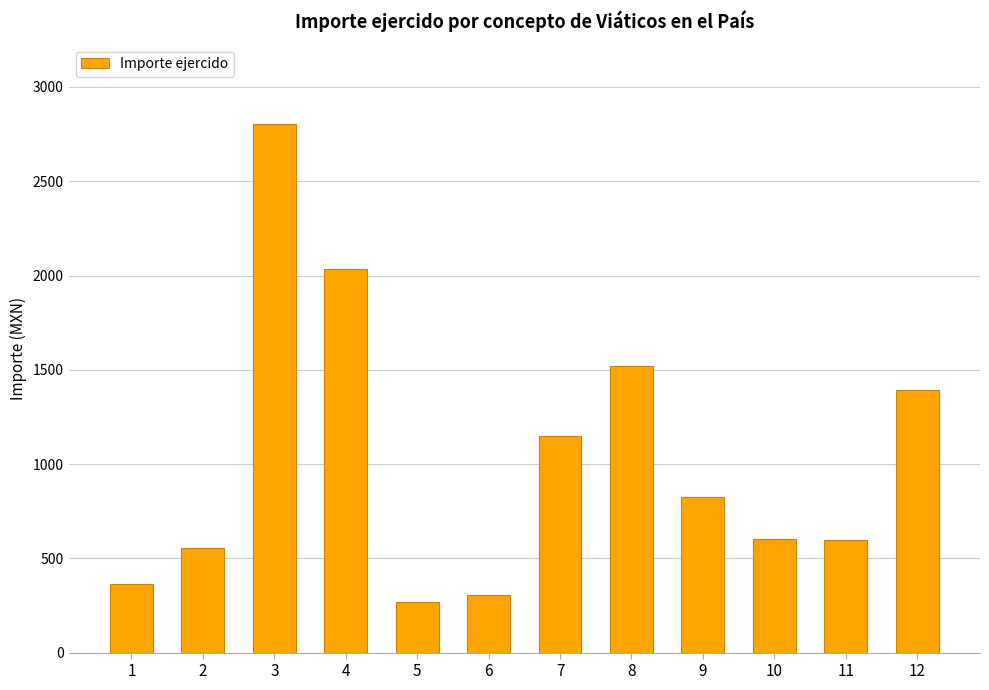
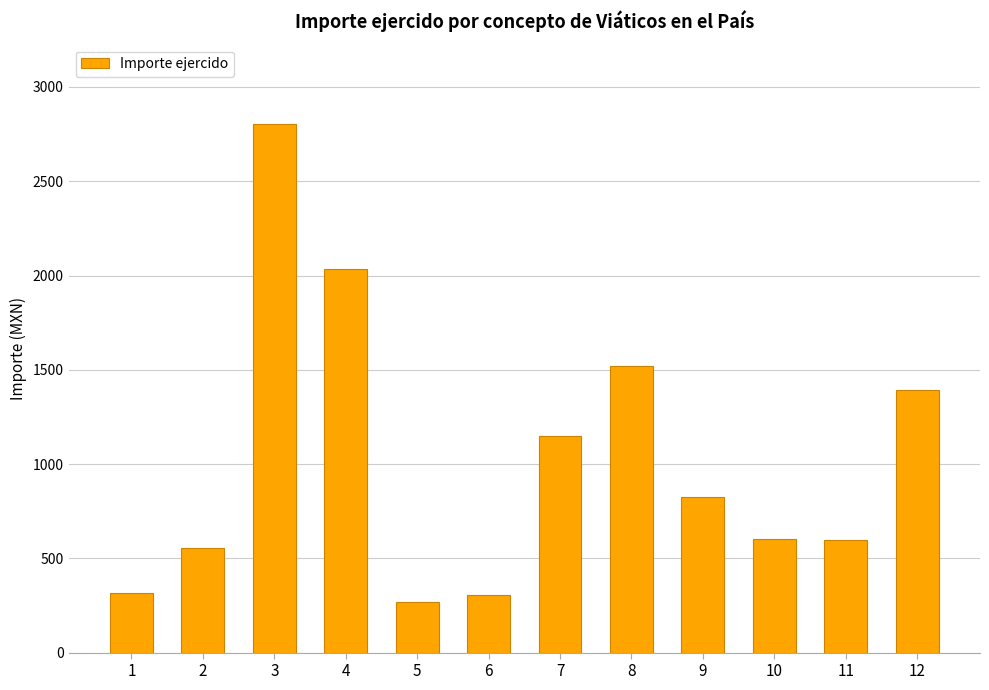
  {
-   "1": 360,
+   "1": 310,
    "2": 550,
    "3": 2800,
    "4": 2030,
    "5": 270,
    "6": 300,
    "7": 1150,
    "8": 1520,
    "9": 830,
    "10": 600,
    "11": 600,
    "12": 1400
  }
